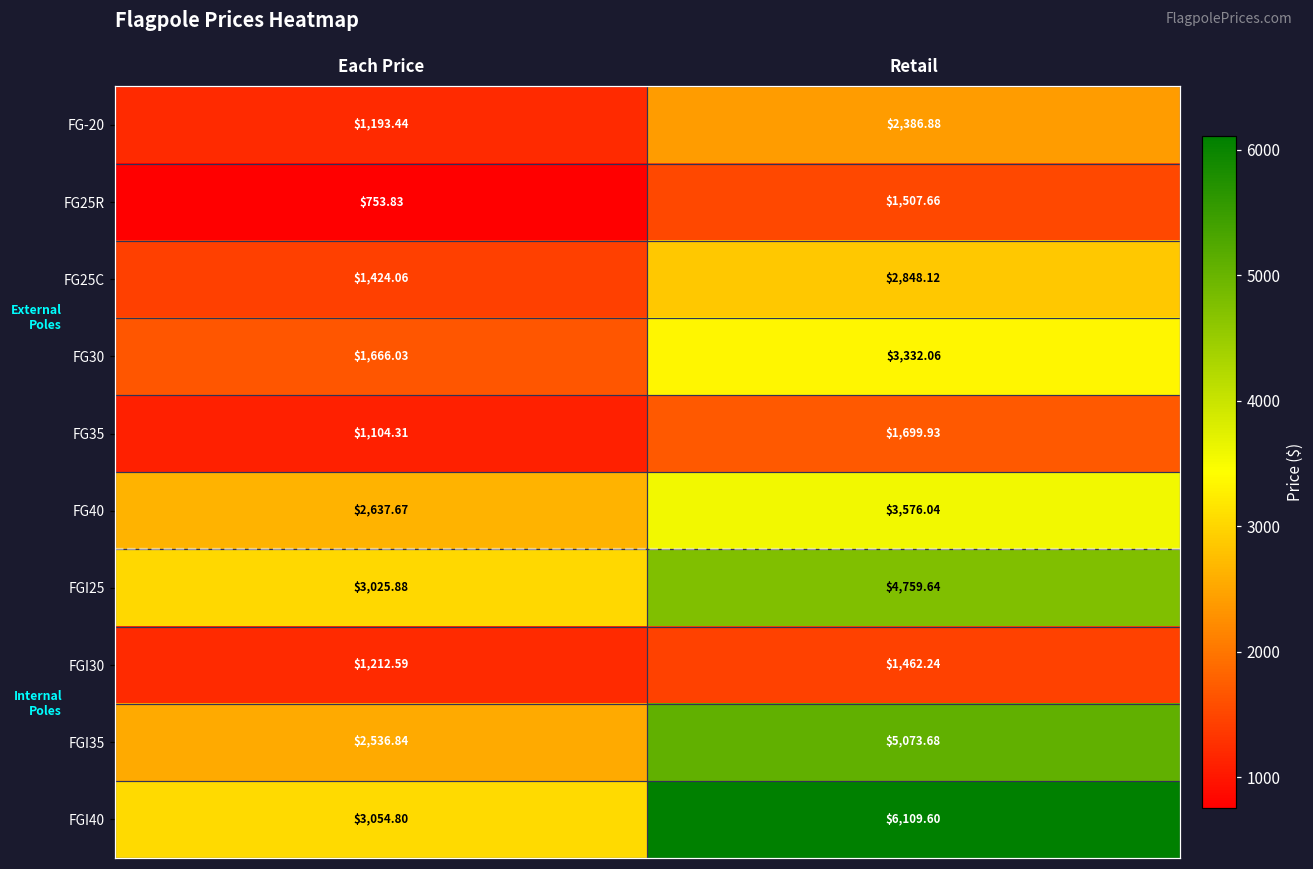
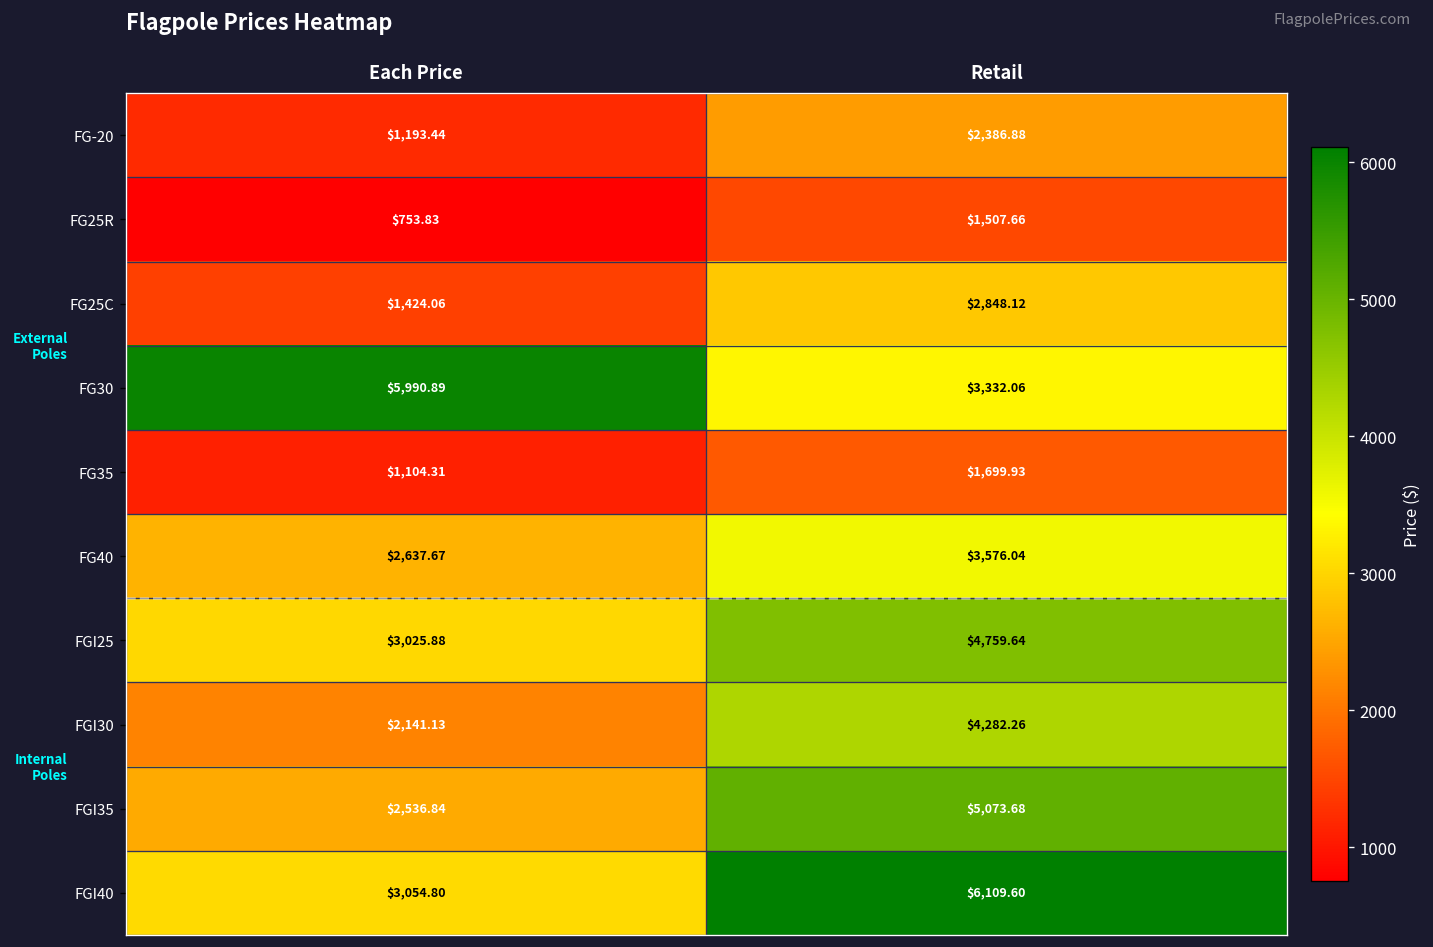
  {
    "FG-20": {
      "Each Price": "$1,193.44",
      "Retail": "$2,386.88"
    },
    "FG25R": {
      "Each Price": "$753.83",
      "Retail": "$1,507.66"
    },
    "FG25C": {
      "Each Price": "$1,424.06",
      "Retail": "$2,848.12"
    },
    "FG30": {
-     "Each Price": "$1,666.03",
+     "Each Price": "$5,990.89",
      "Retail": "$3,332.06"
    },
    "FG35": {
      "Each Price": "$1,104.31",
      "Retail": "$1,699.93"
    },
    "FG40": {
      "Each Price": "$2,637.67",
      "Retail": "$3,576.04"
    },
    "FGI25": {
      "Each Price": "$3,025.88",
      "Retail": "$4,759.64"
    },
    "FGI30": {
-     "Each Price": "$1,212.59",
-     "Retail": "$1,462.24"
+     "Each Price": "$2,141.13",
+     "Retail": "$4,282.26"
    },
    "FGI35": {
      "Each Price": "$2,536.84",
      "Retail": "$5,073.68"
    },
    "FGI40": {
      "Each Price": "$3,054.80",
      "Retail": "$6,109.60"
    }
  }
